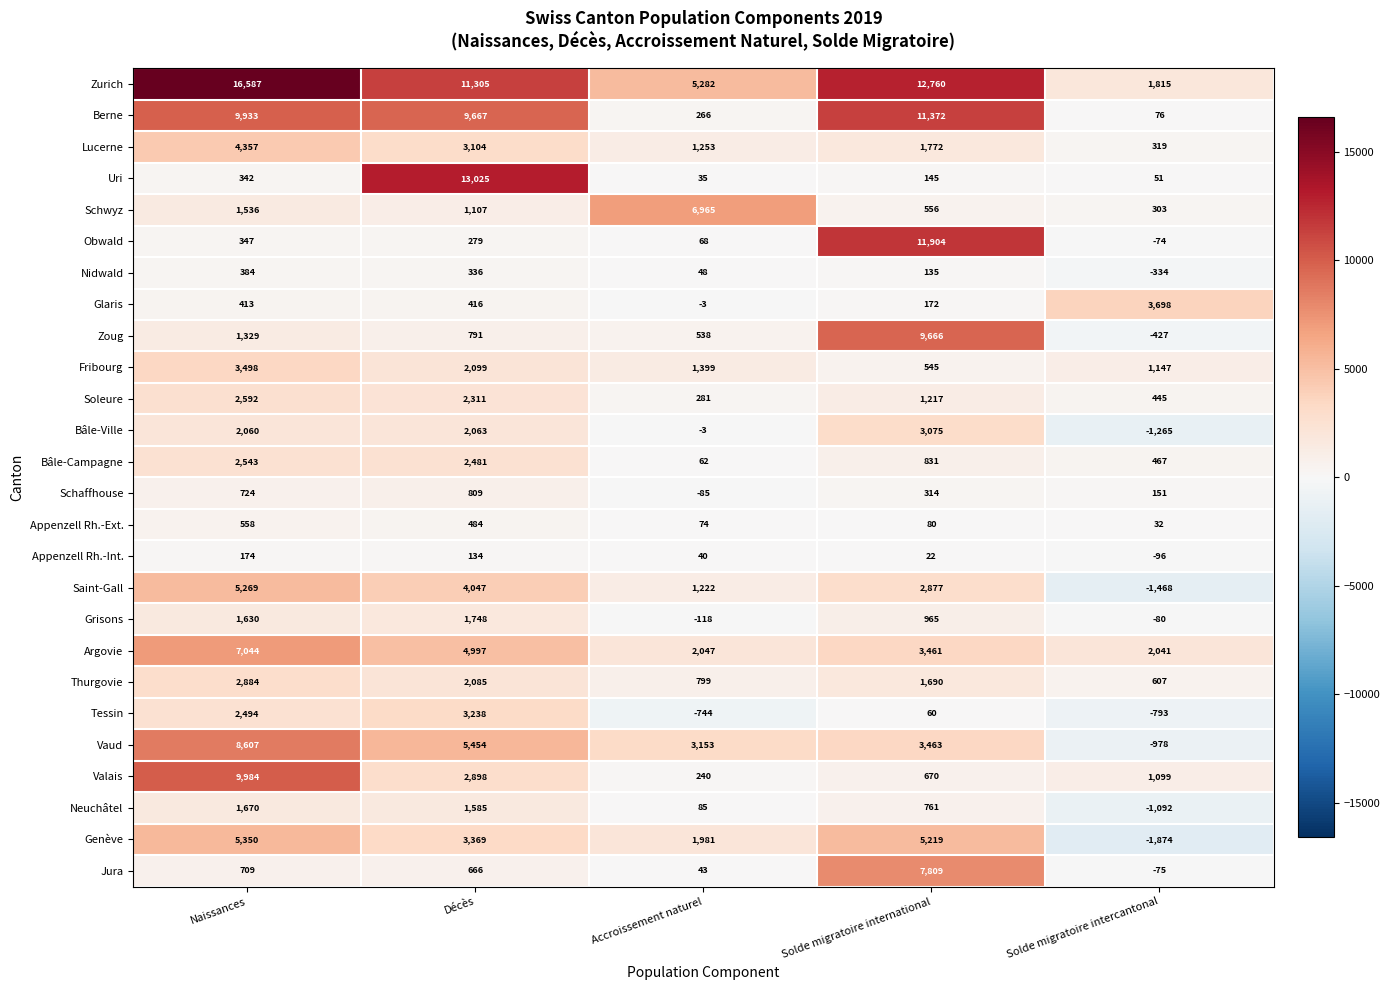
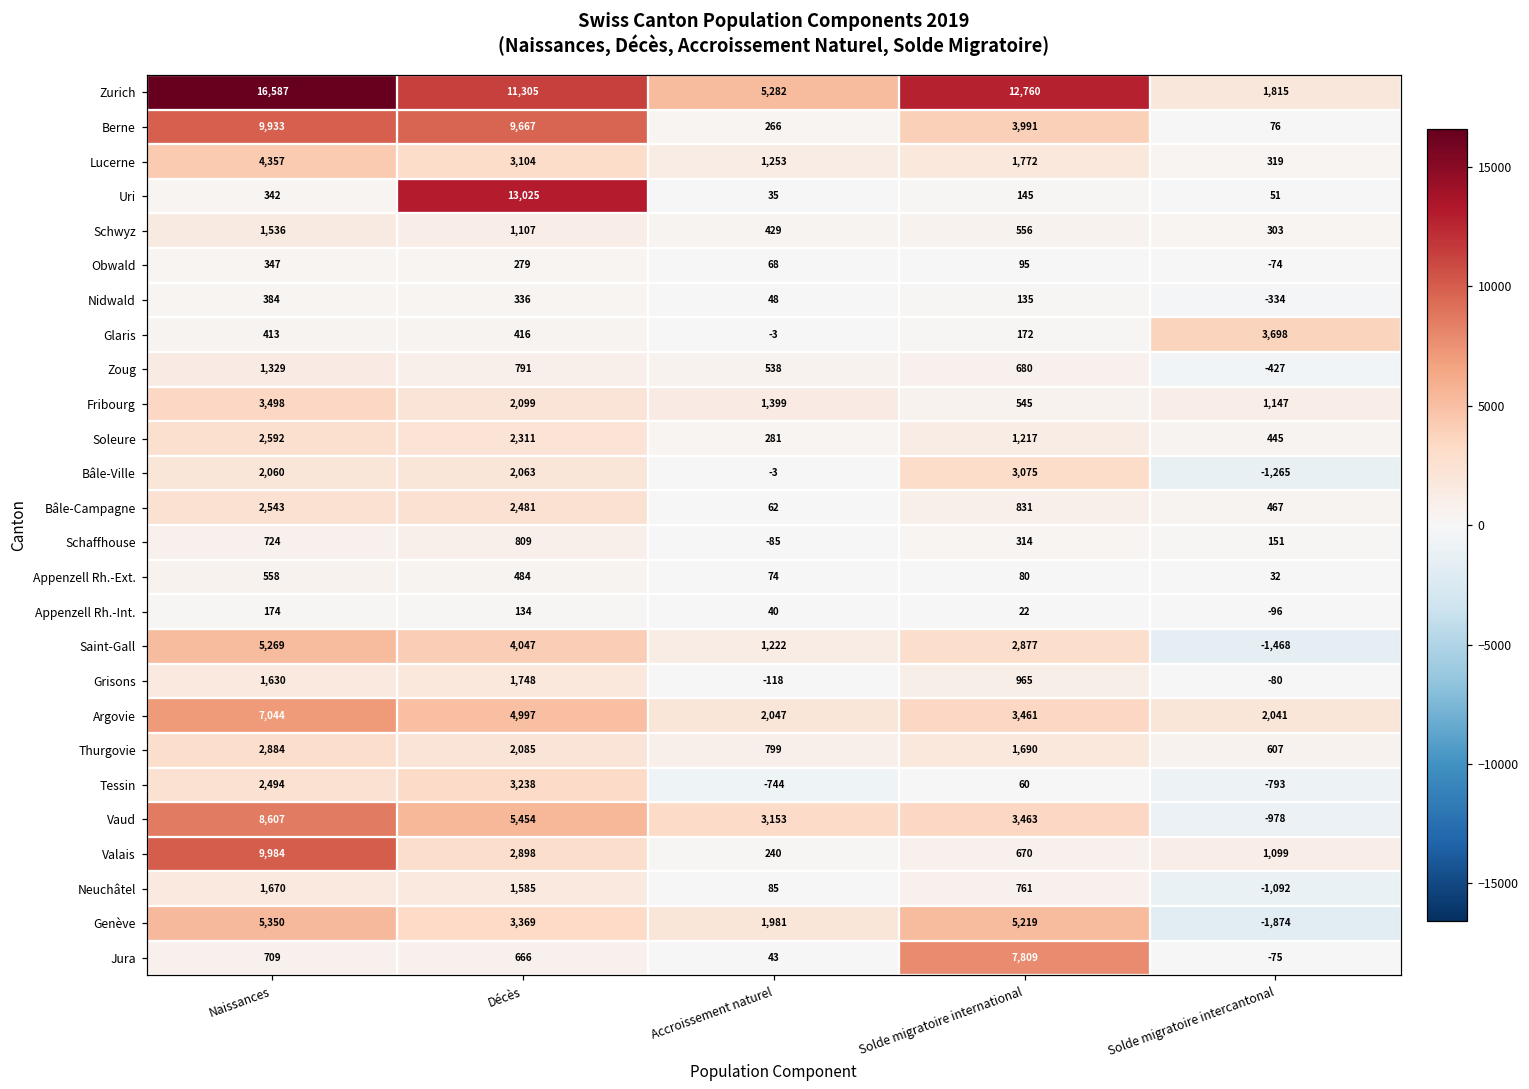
  {
    "Zurich": {
      "Naissances": "16,587",
      "Décès": "11,305",
      "Accroissement naturel": "5,282",
      "Solde migratoire international": "12,760",
      "Solde migratoire intercantonal": "1,815"
    },
    "Berne": {
      "Naissances": "9,933",
      "Décès": "9,667",
      "Accroissement naturel": "266",
-     "Solde migratoire international": "11,372",
+     "Solde migratoire international": "3,991",
      "Solde migratoire intercantonal": "76"
    },
    "Lucerne": {
      "Naissances": "4,357",
      "Décès": "3,104",
      "Accroissement naturel": "1,253",
      "Solde migratoire international": "1,772",
      "Solde migratoire intercantonal": "319"
    },
    "Uri": {
      "Naissances": "342",
      "Décès": "13,025",
      "Accroissement naturel": "35",
      "Solde migratoire international": "145",
      "Solde migratoire intercantonal": "51"
    },
    "Schwyz": {
      "Naissances": "1,536",
      "Décès": "1,107",
-     "Accroissement naturel": "6,965",
+     "Accroissement naturel": "429",
      "Solde migratoire international": "556",
      "Solde migratoire intercantonal": "303"
    },
    "Obwald": {
      "Naissances": "347",
      "Décès": "279",
      "Accroissement naturel": "68",
-     "Solde migratoire international": "11,904",
+     "Solde migratoire international": "95",
      "Solde migratoire intercantonal": "-74"
    },
    "Nidwald": {
      "Naissances": "384",
      "Décès": "336",
      "Accroissement naturel": "48",
      "Solde migratoire international": "135",
      "Solde migratoire intercantonal": "-334"
    },
    "Glaris": {
      "Naissances": "413",
      "Décès": "416",
      "Accroissement naturel": "-3",
      "Solde migratoire international": "172",
      "Solde migratoire intercantonal": "3,698"
    },
    "Zoug": {
      "Naissances": "1,329",
      "Décès": "791",
      "Accroissement naturel": "538",
-     "Solde migratoire international": "9,666",
+     "Solde migratoire international": "680",
      "Solde migratoire intercantonal": "-427"
    },
    "Fribourg": {
      "Naissances": "3,498",
      "Décès": "2,099",
      "Accroissement naturel": "1,399",
      "Solde migratoire international": "545",
      "Solde migratoire intercantonal": "1,147"
    },
    "Soleure": {
      "Naissances": "2,592",
      "Décès": "2,311",
      "Accroissement naturel": "281",
      "Solde migratoire international": "1,217",
      "Solde migratoire intercantonal": "445"
    },
    "Bâle-Ville": {
      "Naissances": "2,060",
      "Décès": "2,063",
      "Accroissement naturel": "-3",
      "Solde migratoire international": "3,075",
      "Solde migratoire intercantonal": "-1,265"
    },
    "Bâle-Campagne": {
      "Naissances": "2,543",
      "Décès": "2,481",
      "Accroissement naturel": "62",
      "Solde migratoire international": "831",
      "Solde migratoire intercantonal": "467"
    },
    "Schaffhouse": {
      "Naissances": "724",
      "Décès": "809",
      "Accroissement naturel": "-85",
      "Solde migratoire international": "314",
      "Solde migratoire intercantonal": "151"
    },
    "Appenzell Rh.-Ext.": {
      "Naissances": "558",
      "Décès": "484",
      "Accroissement naturel": "74",
      "Solde migratoire international": "80",
      "Solde migratoire intercantonal": "32"
    },
    "Appenzell Rh.-Int.": {
      "Naissances": "174",
      "Décès": "134",
      "Accroissement naturel": "40",
      "Solde migratoire international": "22",
      "Solde migratoire intercantonal": "-96"
    },
    "Saint-Gall": {
      "Naissances": "5,269",
      "Décès": "4,047",
      "Accroissement naturel": "1,222",
      "Solde migratoire international": "2,877",
      "Solde migratoire intercantonal": "-1,468"
    },
    "Grisons": {
      "Naissances": "1,630",
      "Décès": "1,748",
      "Accroissement naturel": "-118",
      "Solde migratoire international": "965",
      "Solde migratoire intercantonal": "-80"
    },
    "Argovie": {
      "Naissances": "7,044",
      "Décès": "4,997",
      "Accroissement naturel": "2,047",
      "Solde migratoire international": "3,461",
      "Solde migratoire intercantonal": "2,041"
    },
    "Thurgovie": {
      "Naissances": "2,884",
      "Décès": "2,085",
      "Accroissement naturel": "799",
      "Solde migratoire international": "1,690",
      "Solde migratoire intercantonal": "607"
    },
    "Tessin": {
      "Naissances": "2,494",
      "Décès": "3,238",
      "Accroissement naturel": "-744",
      "Solde migratoire international": "60",
      "Solde migratoire intercantonal": "-793"
    },
    "Vaud": {
      "Naissances": "8,607",
      "Décès": "5,454",
      "Accroissement naturel": "3,153",
      "Solde migratoire international": "3,463",
      "Solde migratoire intercantonal": "-978"
    },
    "Valais": {
      "Naissances": "9,984",
      "Décès": "2,898",
      "Accroissement naturel": "240",
      "Solde migratoire international": "670",
      "Solde migratoire intercantonal": "1,099"
    },
    "Neuchâtel": {
      "Naissances": "1,670",
      "Décès": "1,585",
      "Accroissement naturel": "85",
      "Solde migratoire international": "761",
      "Solde migratoire intercantonal": "-1,092"
    },
    "Genève": {
      "Naissances": "5,350",
      "Décès": "3,369",
      "Accroissement naturel": "1,981",
      "Solde migratoire international": "5,219",
      "Solde migratoire intercantonal": "-1,874"
    },
    "Jura": {
      "Naissances": "709",
      "Décès": "666",
      "Accroissement naturel": "43",
      "Solde migratoire international": "7,809",
      "Solde migratoire intercantonal": "-75"
    }
  }
